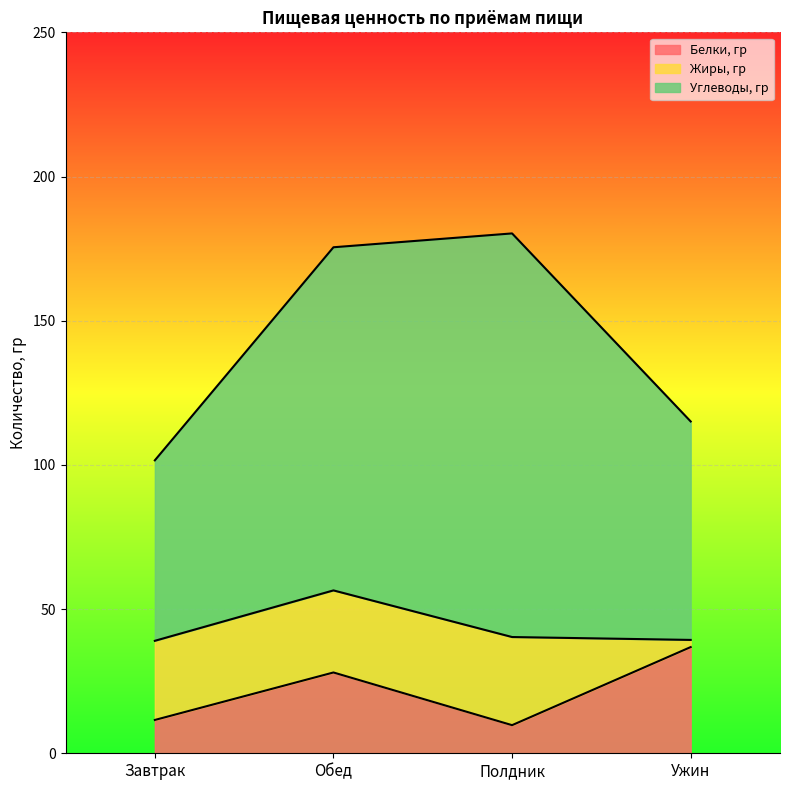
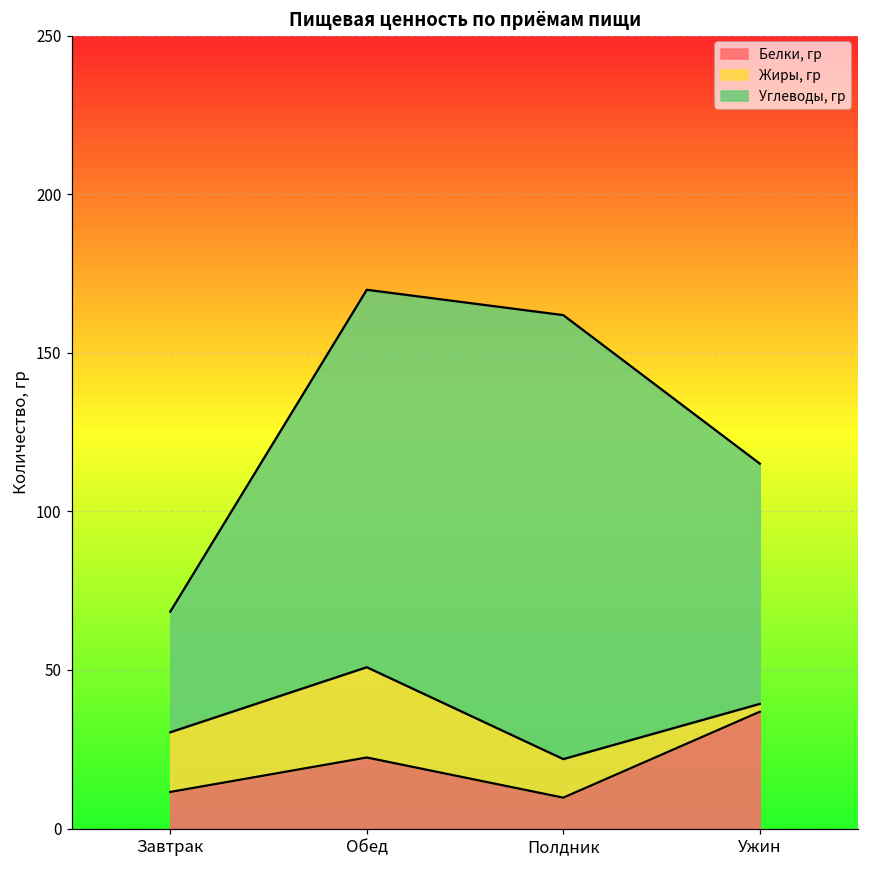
  {
    "Белки, гр": {
      "Завтрак": 12,
-     "Обед": 28,
+     "Обед": 22,
      "Полдник": 10,
      "Ужин": 37
    },
    "Жиры, гр": {
-     "Завтрак": 27,
+     "Завтрак": 19,
      "Обед": 28,
-     "Полдник": 31,
+     "Полдник": 12,
      "Ужин": 2
    },
    "Углеводы, гр": {
-     "Завтрак": 63,
+     "Завтрак": 38,
      "Обед": 119,
      "Полдник": 140,
      "Ужин": 76
    }
  }
